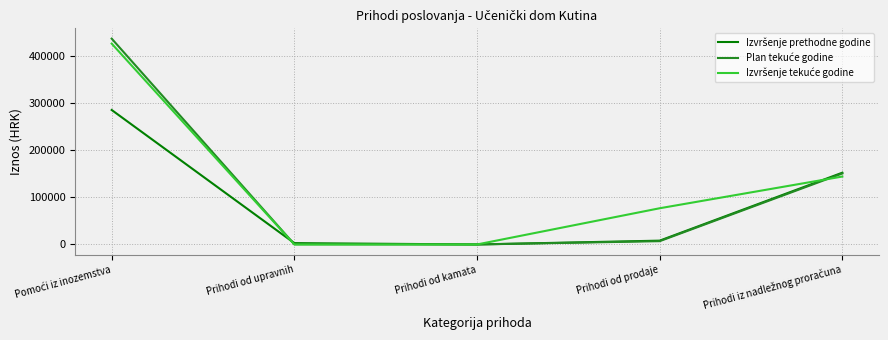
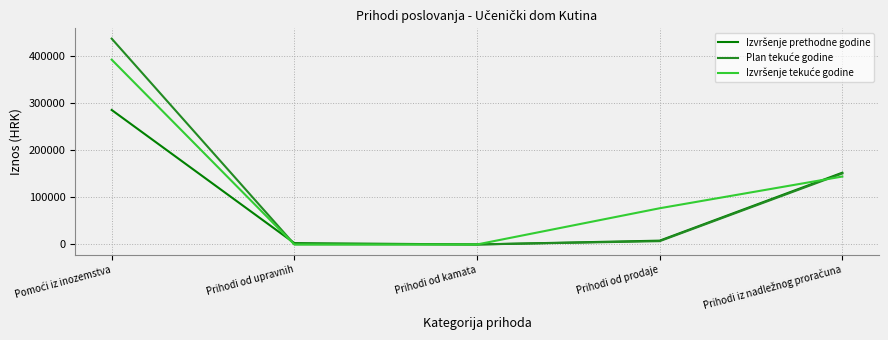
  {
    "Izvršenje tekuće godine": {
-     "Pomoći iz inozemstva": 430000,
+     "Pomoći iz inozemstva": 390000,
      "Prihodi od prodaje": 80000,
      "Prihodi iz nadležnog proračuna": 140000
    }
  }
